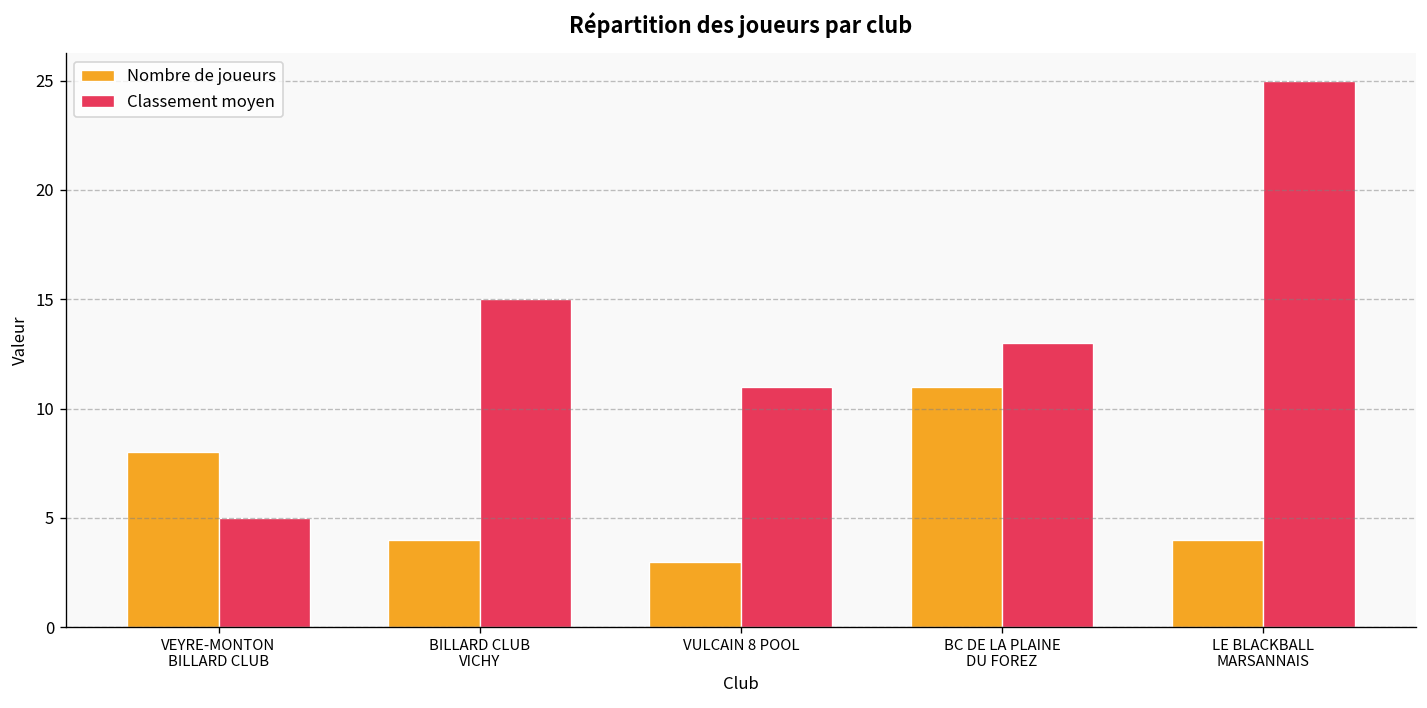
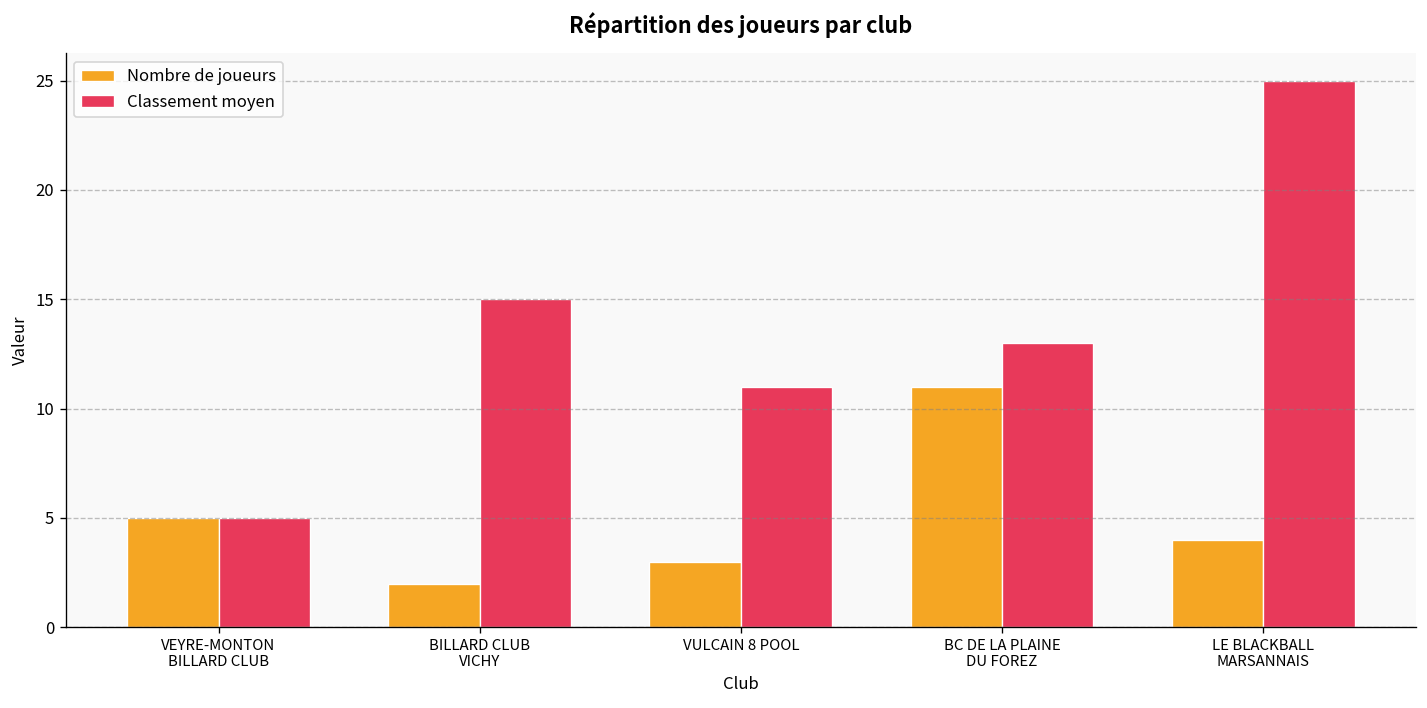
  {
    "Nombre de joueurs": {
-     "VEYRE-MONTON BILLARD CLUB": 8,
-     "BILLARD CLUB VICHY": 4,
+     "VEYRE-MONTON BILLARD CLUB": 5,
+     "BILLARD CLUB VICHY": 2,
      "VULCAIN 8 POOL": 3,
      "BC DE LA PLAINE DU FOREZ": 11,
      "LE BLACKBALL MARSANNAIS": 4
    },
    "Classement moyen": {
      "VEYRE-MONTON BILLARD CLUB": 5,
      "BILLARD CLUB VICHY": 15,
      "VULCAIN 8 POOL": 11,
      "BC DE LA PLAINE DU FOREZ": 13,
      "LE BLACKBALL MARSANNAIS": 25
    }
  }
